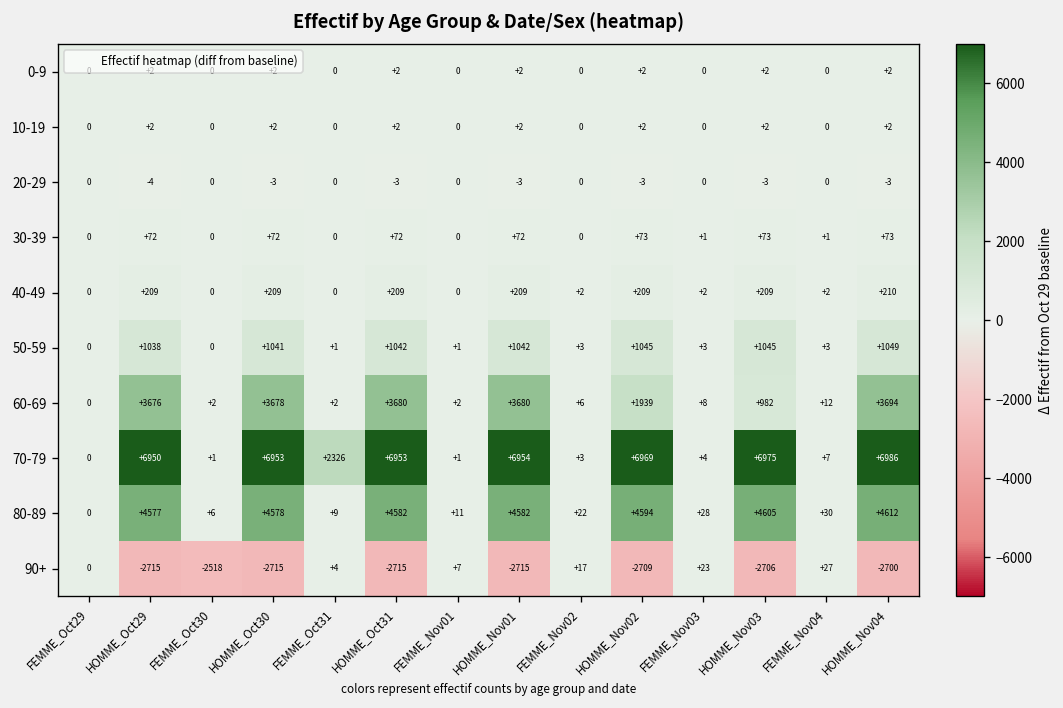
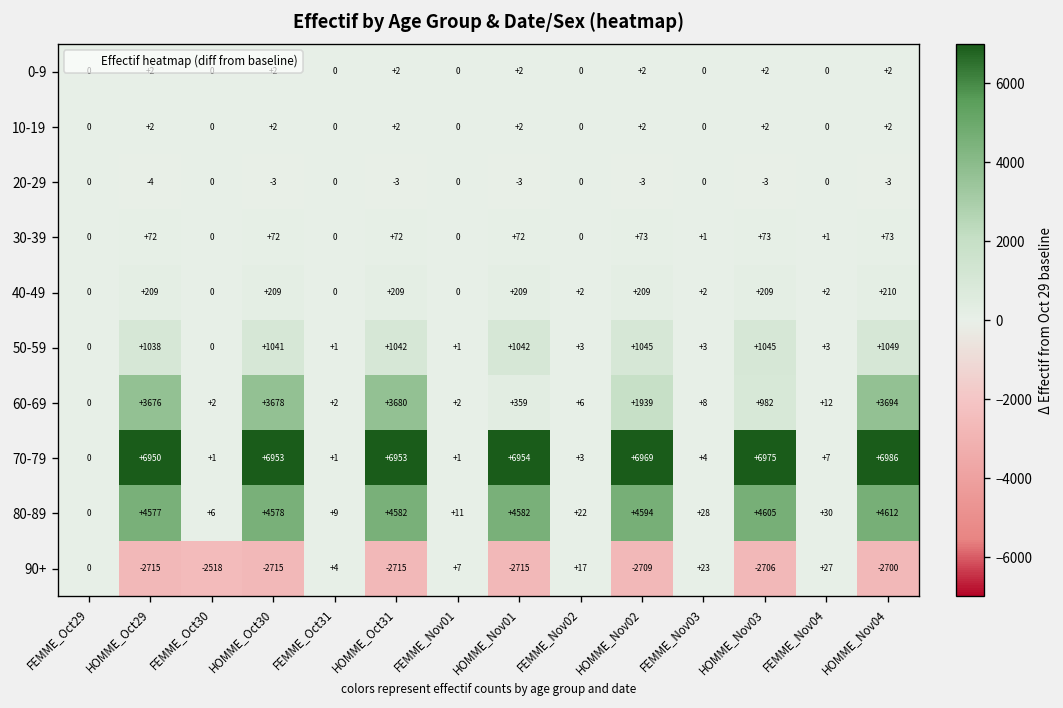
  {
    "0-9": {
      "FEMME_Oct31": "0",
      "HOMME_Oct31": "+2",
      "FEMME_Nov01": "0",
      "HOMME_Nov01": "+2",
      "FEMME_Nov02": "0",
      "HOMME_Nov02": "+2",
      "FEMME_Nov03": "0",
      "HOMME_Nov03": "+2",
      "FEMME_Nov04": "0",
      "HOMME_Nov04": "+2"
    },
    "10-19": {
      "FEMME_Oct29": "0",
      "HOMME_Oct29": "+2",
      "FEMME_Oct30": "0",
      "HOMME_Oct30": "+2",
      "FEMME_Oct31": "0",
      "HOMME_Oct31": "+2",
      "FEMME_Nov01": "0",
      "HOMME_Nov01": "+2",
      "FEMME_Nov02": "0",
      "HOMME_Nov02": "+2",
      "FEMME_Nov03": "0",
      "HOMME_Nov03": "+2",
      "FEMME_Nov04": "0",
      "HOMME_Nov04": "+2"
    },
    "20-29": {
      "FEMME_Oct29": "0",
      "HOMME_Oct29": "-4",
      "FEMME_Oct30": "0",
      "HOMME_Oct30": "-3",
      "FEMME_Oct31": "0",
      "HOMME_Oct31": "-3",
      "FEMME_Nov01": "0",
      "HOMME_Nov01": "-3",
      "FEMME_Nov02": "0",
      "HOMME_Nov02": "-3",
      "FEMME_Nov03": "0",
      "HOMME_Nov03": "-3",
      "FEMME_Nov04": "0",
      "HOMME_Nov04": "-3"
    },
    "30-39": {
      "FEMME_Oct29": "0",
      "HOMME_Oct29": "+72",
      "FEMME_Oct30": "0",
      "HOMME_Oct30": "+72",
      "FEMME_Oct31": "0",
      "HOMME_Oct31": "+72",
      "FEMME_Nov01": "0",
      "HOMME_Nov01": "+72",
      "FEMME_Nov02": "0",
      "HOMME_Nov02": "+73",
      "FEMME_Nov03": "+1",
      "HOMME_Nov03": "+73",
      "FEMME_Nov04": "+1",
      "HOMME_Nov04": "+73"
    },
    "40-49": {
      "FEMME_Oct29": "0",
      "HOMME_Oct29": "+209",
      "FEMME_Oct30": "0",
      "HOMME_Oct30": "+209",
      "FEMME_Oct31": "0",
      "HOMME_Oct31": "+209",
      "FEMME_Nov01": "0",
      "HOMME_Nov01": "+209",
      "FEMME_Nov02": "+2",
      "HOMME_Nov02": "+209",
      "FEMME_Nov03": "+2",
      "HOMME_Nov03": "+209",
      "FEMME_Nov04": "+2",
      "HOMME_Nov04": "+210"
    },
    "50-59": {
      "FEMME_Oct29": "0",
      "HOMME_Oct29": "+1038",
      "FEMME_Oct30": "0",
      "HOMME_Oct30": "+1041",
      "FEMME_Oct31": "+1",
      "HOMME_Oct31": "+1042",
      "FEMME_Nov01": "+1",
      "HOMME_Nov01": "+1042",
      "FEMME_Nov02": "+3",
      "HOMME_Nov02": "+1045",
      "FEMME_Nov03": "+3",
      "HOMME_Nov03": "+1045",
      "FEMME_Nov04": "+3",
      "HOMME_Nov04": "+1049"
    },
    "60-69": {
      "FEMME_Oct29": "0",
      "HOMME_Oct29": "+3676",
      "FEMME_Oct30": "+2",
      "HOMME_Oct30": "+3678",
      "FEMME_Oct31": "+2",
      "HOMME_Oct31": "+3680",
      "FEMME_Nov01": "+2",
-     "HOMME_Nov01": "+3680",
+     "HOMME_Nov01": "+359",
      "FEMME_Nov02": "+6",
      "HOMME_Nov02": "+1939",
      "FEMME_Nov03": "+8",
      "HOMME_Nov03": "+982",
      "FEMME_Nov04": "+12",
      "HOMME_Nov04": "+3694"
    },
    "70-79": {
      "FEMME_Oct29": "0",
      "HOMME_Oct29": "+6950",
      "FEMME_Oct30": "+1",
      "HOMME_Oct30": "+6953",
-     "FEMME_Oct31": "+2326",
+     "FEMME_Oct31": "+1",
      "HOMME_Oct31": "+6953",
      "FEMME_Nov01": "+1",
      "HOMME_Nov01": "+6954",
      "FEMME_Nov02": "+3",
      "HOMME_Nov02": "+6969",
      "FEMME_Nov03": "+4",
      "HOMME_Nov03": "+6975",
      "FEMME_Nov04": "+7",
      "HOMME_Nov04": "+6986"
    },
    "80-89": {
      "FEMME_Oct29": "0",
      "HOMME_Oct29": "+4577",
      "FEMME_Oct30": "+6",
      "HOMME_Oct30": "+4578",
      "FEMME_Oct31": "+9",
      "HOMME_Oct31": "+4582",
      "FEMME_Nov01": "+11",
      "HOMME_Nov01": "+4582",
      "FEMME_Nov02": "+22",
      "HOMME_Nov02": "+4594",
      "FEMME_Nov03": "+28",
      "HOMME_Nov03": "+4605",
      "FEMME_Nov04": "+30",
      "HOMME_Nov04": "+4612"
    },
    "90+": {
      "FEMME_Oct29": "0",
      "HOMME_Oct29": "-2715",
      "FEMME_Oct30": "-2518",
      "HOMME_Oct30": "-2715",
      "FEMME_Oct31": "+4",
      "HOMME_Oct31": "-2715",
      "FEMME_Nov01": "+7",
      "HOMME_Nov01": "-2715",
      "FEMME_Nov02": "+17",
      "HOMME_Nov02": "-2709",
      "FEMME_Nov03": "+23",
      "HOMME_Nov03": "-2706",
      "FEMME_Nov04": "+27",
      "HOMME_Nov04": "-2700"
    }
  }
